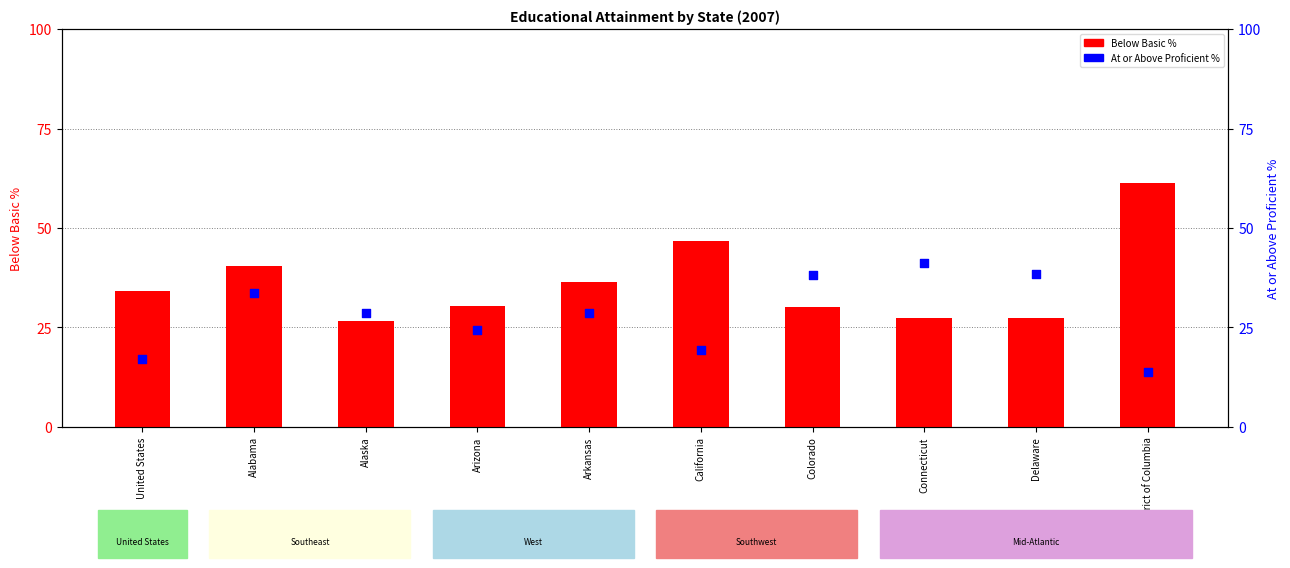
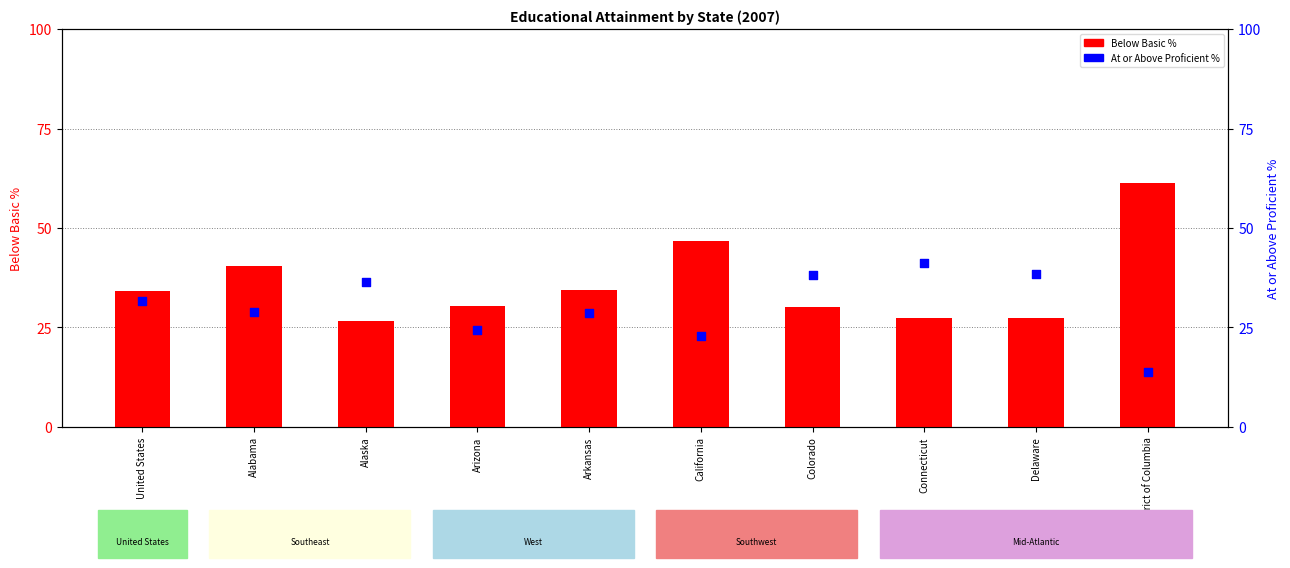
  {
    "Below Basic %": {
      "United States": 34,
      "Alabama": 41,
      "Alaska": 27,
      "Arizona": 31,
-     "Arkansas": 36,
+     "Arkansas": 34,
      "California": 47,
      "Colorado": 30,
      "Connecticut": 27,
      "Delaware": 27,
      "District of Columbia": 61
    },
    "At or Above Proficient %": {
-     "United States": 17,
-     "Alabama": 34,
-     "Alaska": 29,
-     "California": 19
+     "United States": 32,
+     "Alabama": 29,
+     "Alaska": 36,
+     "California": 23
    }
  }
